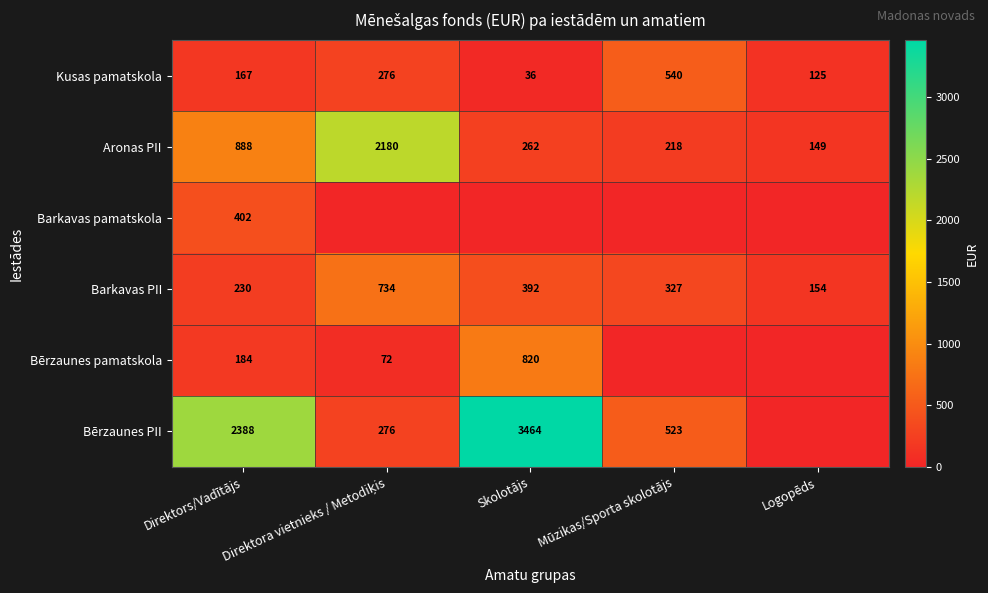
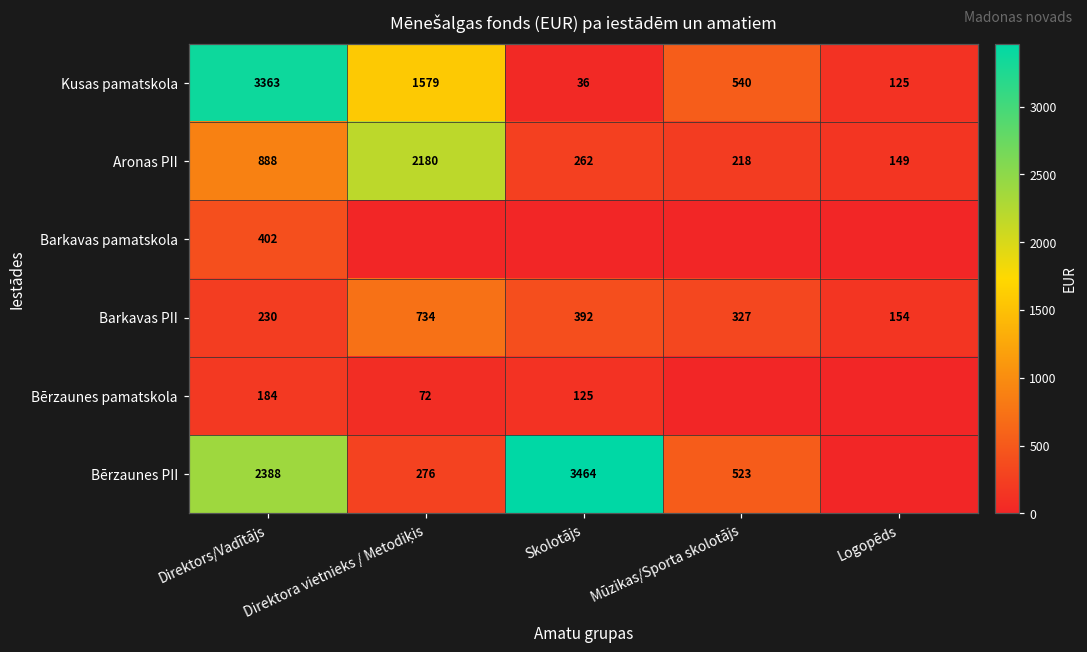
  {
    "Kusas pamatskola": {
-     "Direktors/Vadītājs": 167,
-     "Direktora vietnieks / Metodiķis": 276,
+     "Direktors/Vadītājs": 3363,
+     "Direktora vietnieks / Metodiķis": 1579,
      "Skolotājs": 36,
      "Mūzikas/Sporta skolotājs": 540,
      "Logopēds": 125
    },
    "Aronas PII": {
      "Direktors/Vadītājs": 888,
      "Direktora vietnieks / Metodiķis": 2180,
      "Skolotājs": 262,
      "Mūzikas/Sporta skolotājs": 218,
      "Logopēds": 149
    },
    "Barkavas pamatskola": {
      "Direktors/Vadītājs": 402
    },
    "Barkavas PII": {
      "Direktors/Vadītājs": 230,
      "Direktora vietnieks / Metodiķis": 734,
      "Skolotājs": 392,
      "Mūzikas/Sporta skolotājs": 327,
      "Logopēds": 154
    },
    "Bērzaunes pamatskola": {
      "Direktors/Vadītājs": 184,
      "Direktora vietnieks / Metodiķis": 72,
-     "Skolotājs": 820
+     "Skolotājs": 125
    },
    "Bērzaunes PII": {
      "Direktors/Vadītājs": 2388,
      "Direktora vietnieks / Metodiķis": 276,
      "Skolotājs": 3464,
      "Mūzikas/Sporta skolotājs": 523
    }
  }
